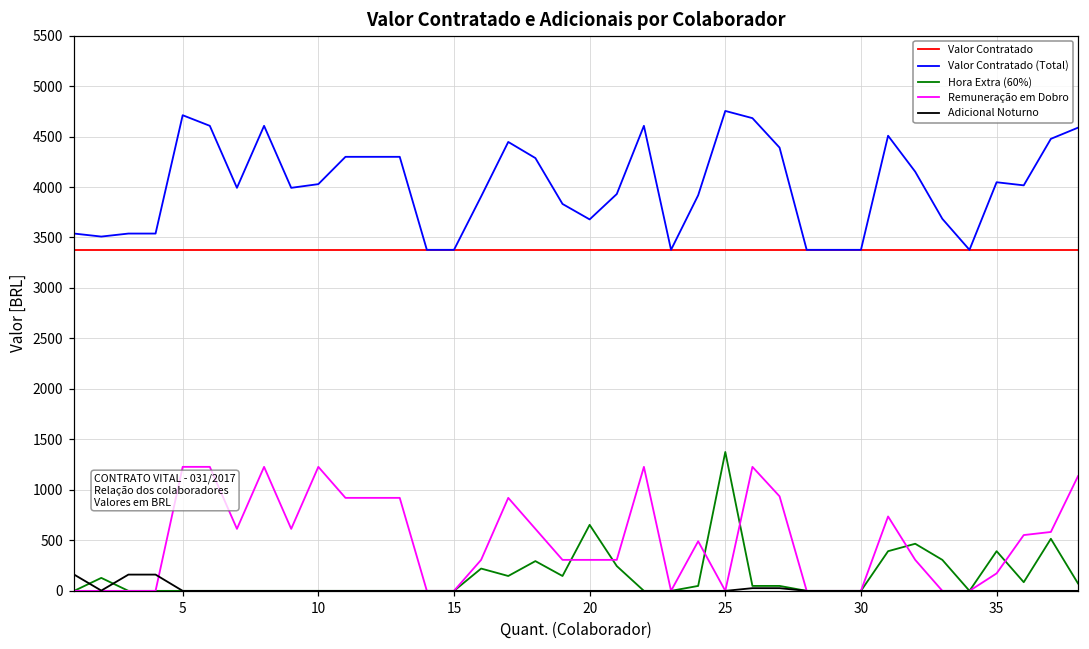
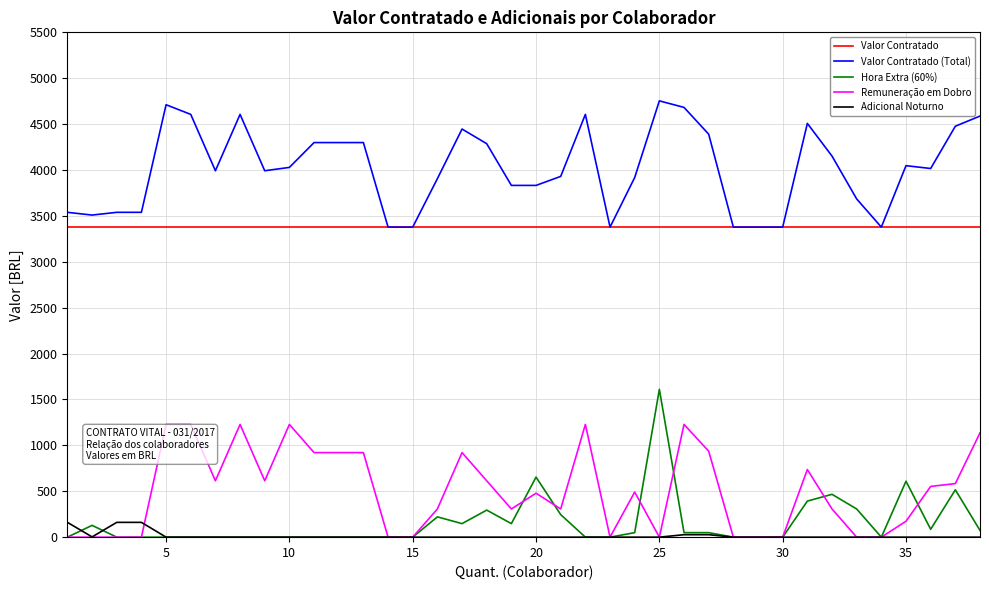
  {
    "Valor Contratado": {
      "5": 3400,
      "10": 3400,
      "20": 3400,
      "25": 3400,
      "35": 3400
    },
    "Valor Contratado (Total)": {
      "5": 4700,
      "10": 4000,
-     "20": 3700,
+     "20": 3800,
      "25": 4800,
      "35": 4000
    },
    "Hora Extra (60%)": {
      "20": 700,
-     "25": 1400,
-     "35": 400
+     "25": 1600,
+     "35": 600
    },
    "Remuneração em Dobro": {
      "10": 1200,
-     "20": 300,
+     "20": 500,
      "35": 200
    },
    "Adicional Noturno": {
      "20": 0,
      "35": 0
    }
  }
